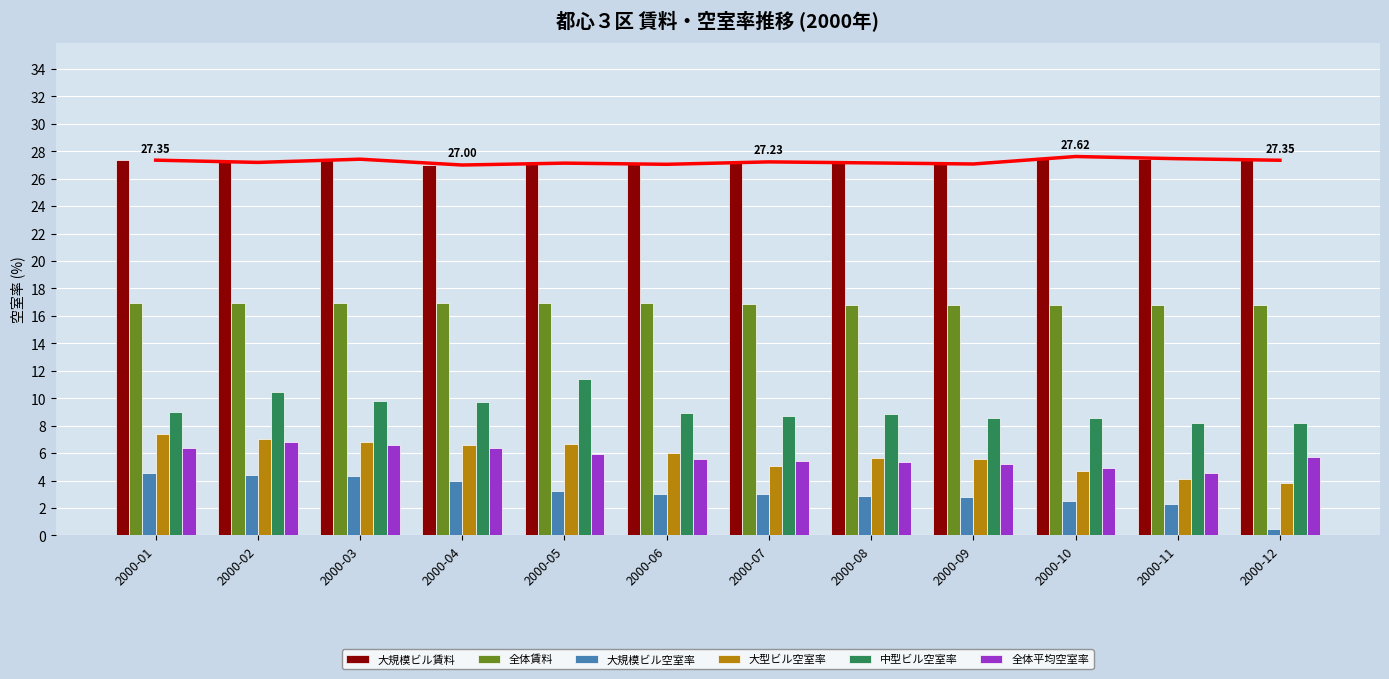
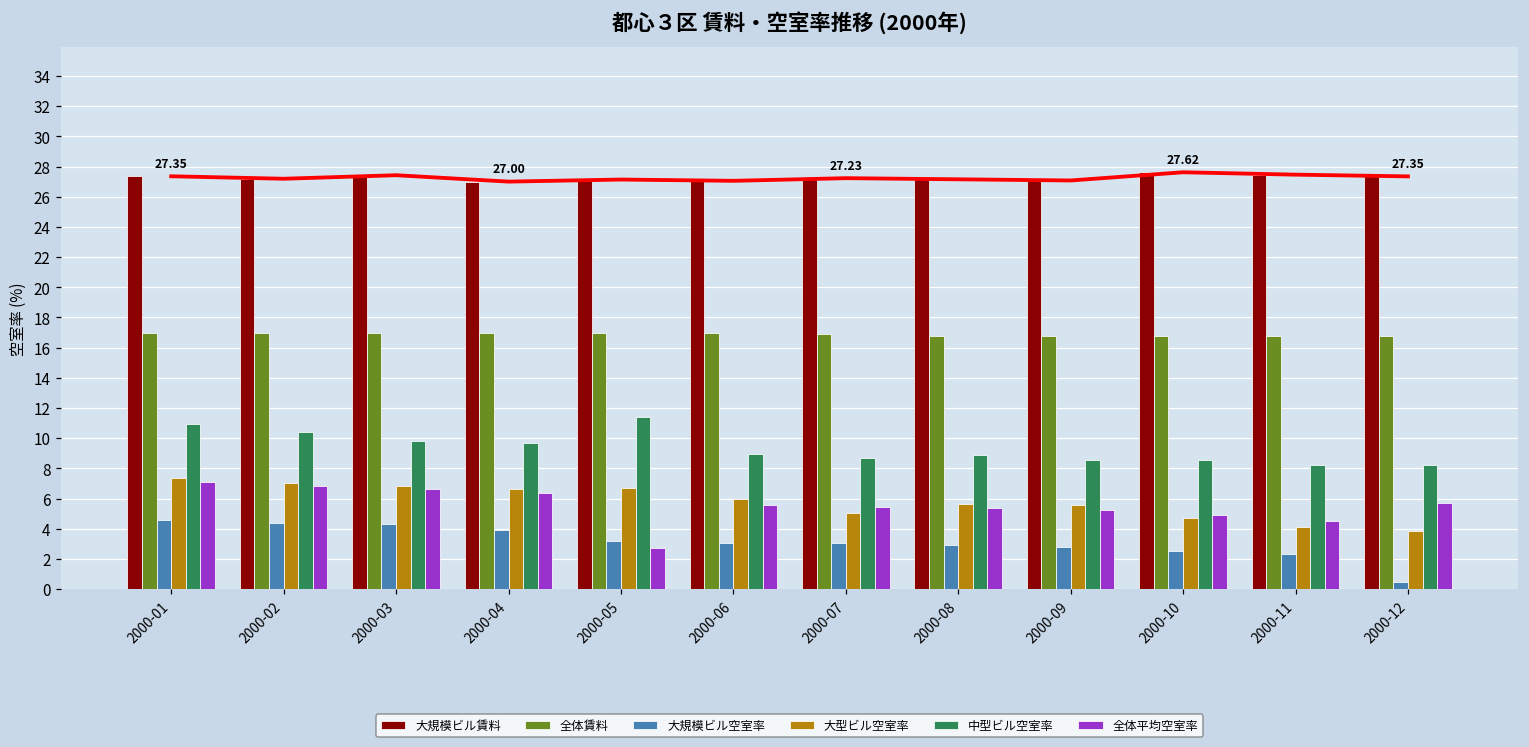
  {
    "大規模ビル賃料": {
      "2000-02": 27.2,
      "2000-03": 27.4,
      "2000-05": 27.1,
      "2000-06": 27.1,
      "2000-08": 27.2,
      "2000-09": 27.1,
      "2000-11": 27.5
    },
    "全体賃料": {
      "2000-01": 17.0,
      "2000-02": 17.0,
      "2000-03": 16.9,
      "2000-04": 16.9,
      "2000-05": 16.9,
      "2000-06": 17.0,
      "2000-07": 16.9,
      "2000-08": 16.8,
      "2000-09": 16.8,
      "2000-10": 16.8,
      "2000-11": 16.8,
      "2000-12": 16.8
    },
    "大規模ビル空室率": {
      "2000-01": 4.6,
      "2000-02": 4.4,
      "2000-03": 4.3,
      "2000-04": 3.9,
      "2000-05": 3.2,
      "2000-06": 3.0,
      "2000-07": 3.0,
      "2000-08": 2.9,
      "2000-09": 2.8,
      "2000-10": 2.5,
      "2000-11": 2.3,
      "2000-12": 0.5
    },
    "大型ビル空室率": {
      "2000-01": 7.4,
      "2000-02": 7.1,
      "2000-03": 6.8,
      "2000-04": 6.6,
      "2000-05": 6.7,
      "2000-06": 6.0,
      "2000-07": 5.0,
      "2000-08": 5.7,
      "2000-09": 5.6,
      "2000-10": 4.7,
      "2000-11": 4.1,
      "2000-12": 3.9
    },
    "中型ビル空室率": {
-     "2000-01": 9.0,
+     "2000-01": 10.9,
      "2000-02": 10.4,
      "2000-03": 9.8,
      "2000-04": 9.7,
      "2000-05": 11.4,
      "2000-06": 8.9,
      "2000-07": 8.7,
      "2000-08": 8.9,
      "2000-09": 8.6,
      "2000-10": 8.6,
      "2000-11": 8.2,
      "2000-12": 8.2
    },
    "全体平均空室率": {
-     "2000-01": 6.4,
+     "2000-01": 7.1,
      "2000-02": 6.8,
      "2000-03": 6.6,
      "2000-04": 6.4,
-     "2000-05": 5.9,
+     "2000-05": 2.7,
      "2000-06": 5.6,
      "2000-07": 5.4,
      "2000-08": 5.4,
      "2000-09": 5.2,
      "2000-10": 4.9,
      "2000-11": 4.5,
      "2000-12": 5.7
    }
  }
